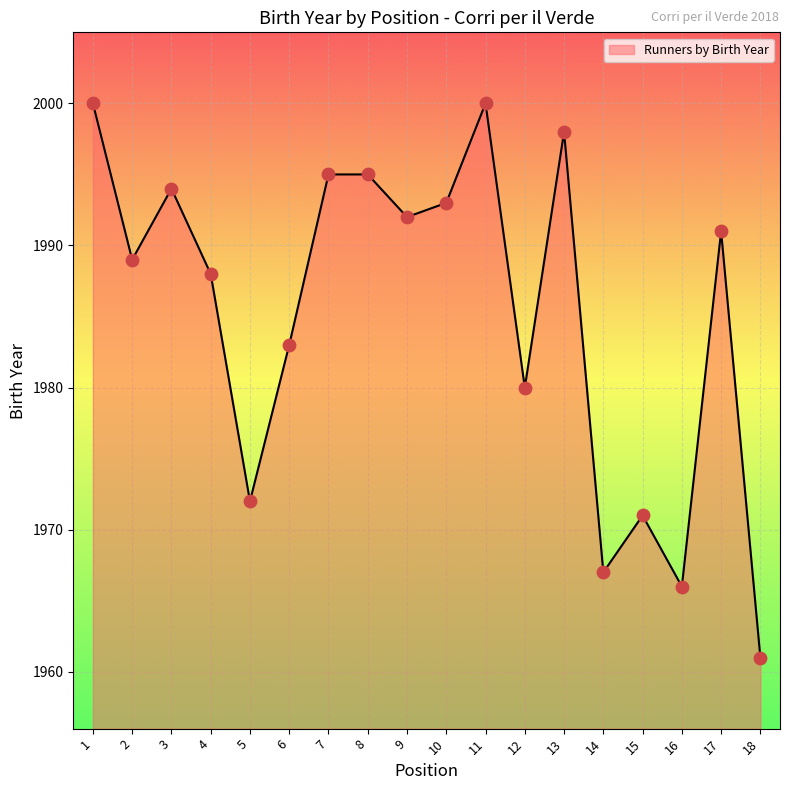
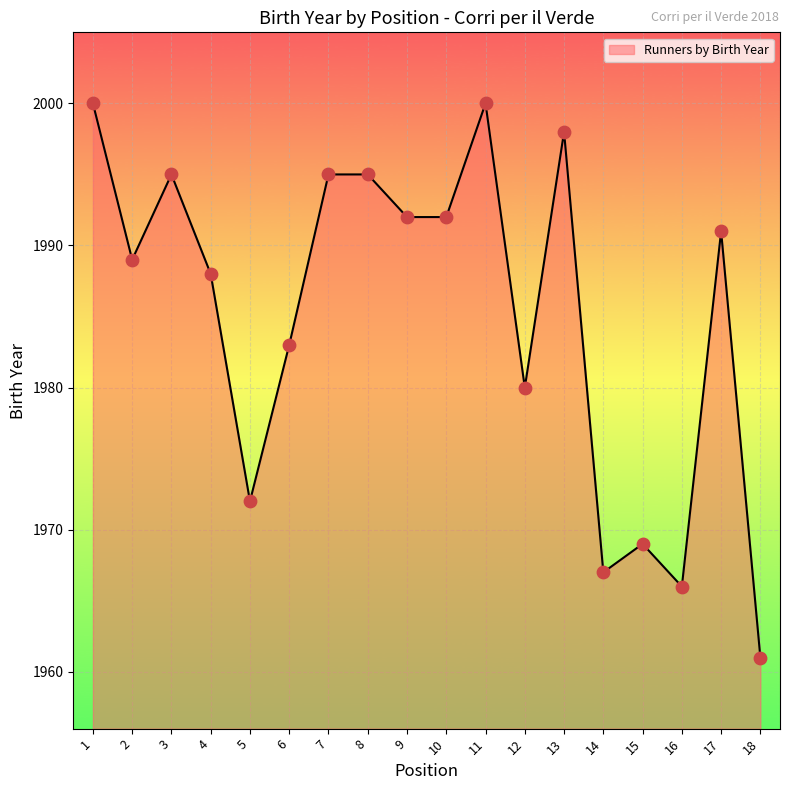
  {
    "1": 2000,
    "2": 1989,
-   "3": 1994,
+   "3": 1995,
    "4": 1988,
    "5": 1972,
    "6": 1983,
    "7": 1995,
    "8": 1995,
    "9": 1992,
-   "10": 1993,
+   "10": 1992,
    "11": 2000,
    "12": 1980,
    "13": 1998,
    "14": 1967,
-   "15": 1971,
+   "15": 1969,
    "16": 1966,
    "17": 1991,
    "18": 1961
  }
